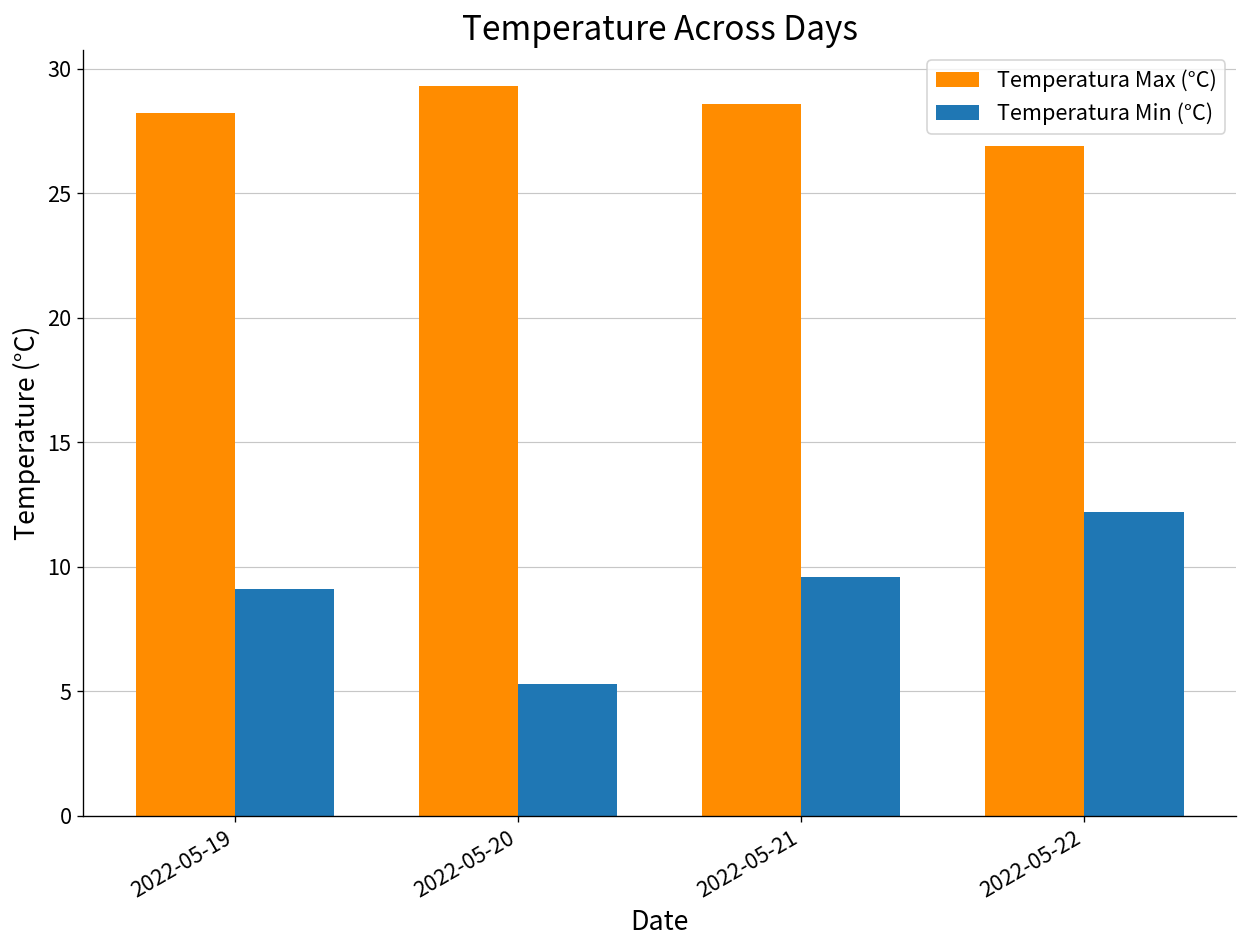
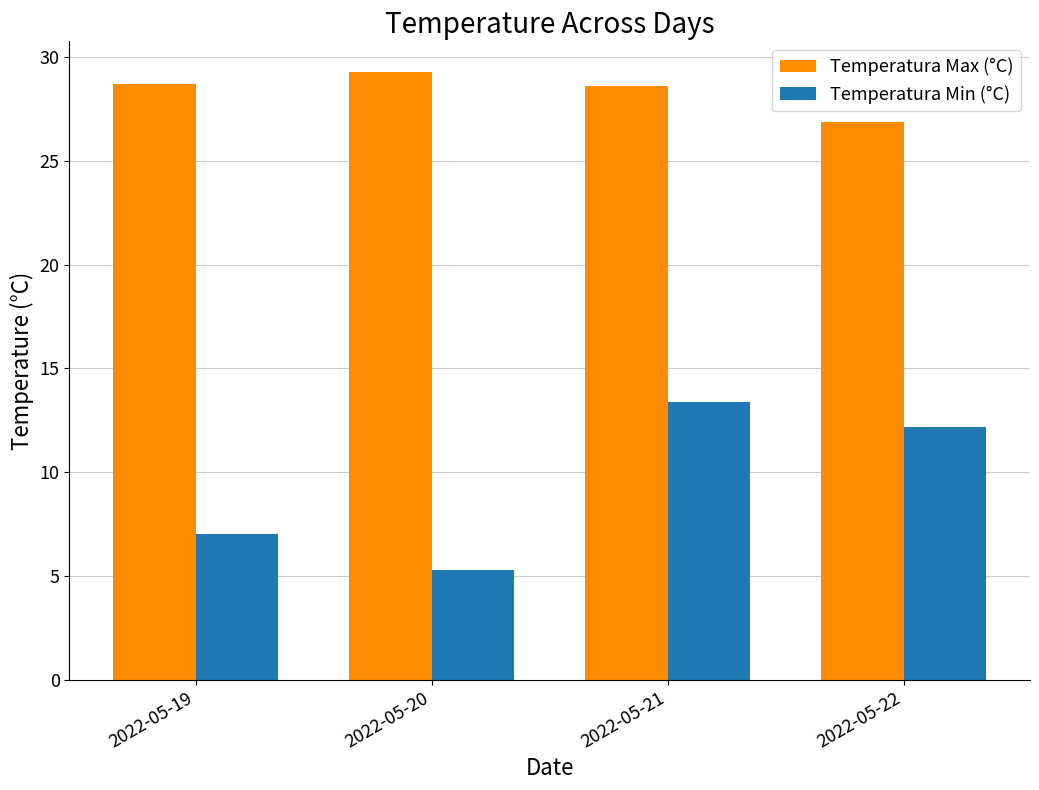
  {
    "Temperatura Max (°C)": {
-     "2022-05-19": 28.2,
+     "2022-05-19": 28.7,
      "2022-05-20": 29.3,
      "2022-05-21": 28.6,
      "2022-05-22": 26.9
    },
    "Temperatura Min (°C)": {
-     "2022-05-19": 9.1,
+     "2022-05-19": 7.0,
      "2022-05-20": 5.3,
-     "2022-05-21": 9.6,
+     "2022-05-21": 13.4,
      "2022-05-22": 12.2
    }
  }
